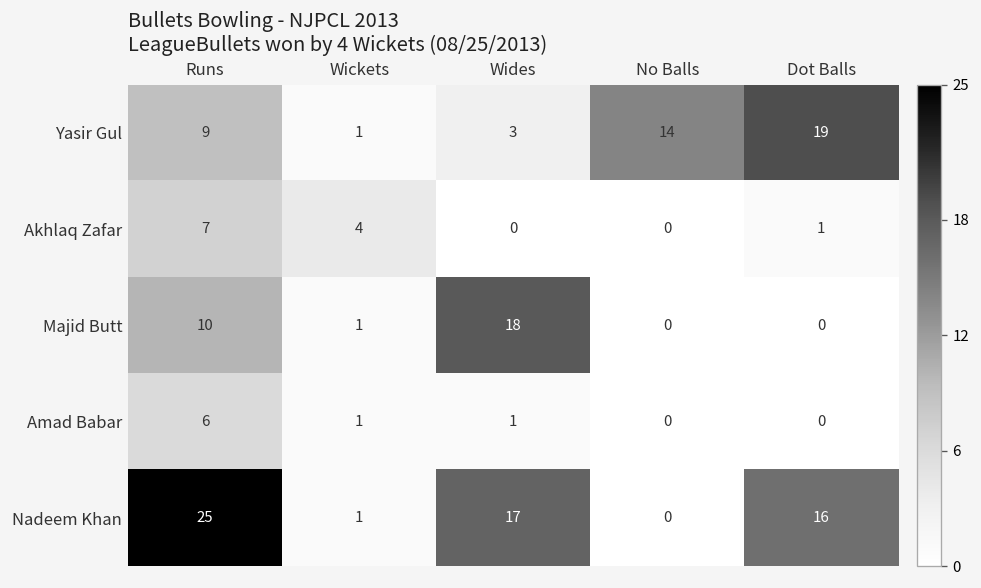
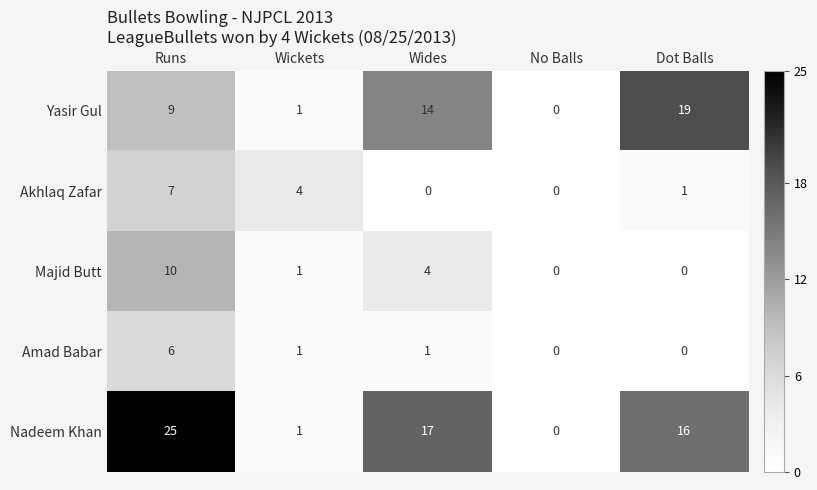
  {
    "Yasir Gul": {
      "Runs": 9,
      "Wickets": 1,
-     "Wides": 3,
-     "No Balls": 14,
+     "Wides": 14,
+     "No Balls": 0,
      "Dot Balls": 19
    },
    "Akhlaq Zafar": {
      "Runs": 7,
      "Wickets": 4,
      "Wides": 0,
      "No Balls": 0,
      "Dot Balls": 1
    },
    "Majid Butt": {
      "Runs": 10,
      "Wickets": 1,
-     "Wides": 18,
+     "Wides": 4,
      "No Balls": 0,
      "Dot Balls": 0
    },
    "Amad Babar": {
      "Runs": 6,
      "Wickets": 1,
      "Wides": 1,
      "No Balls": 0,
      "Dot Balls": 0
    },
    "Nadeem Khan": {
      "Runs": 25,
      "Wickets": 1,
      "Wides": 17,
      "No Balls": 0,
      "Dot Balls": 16
    }
  }
